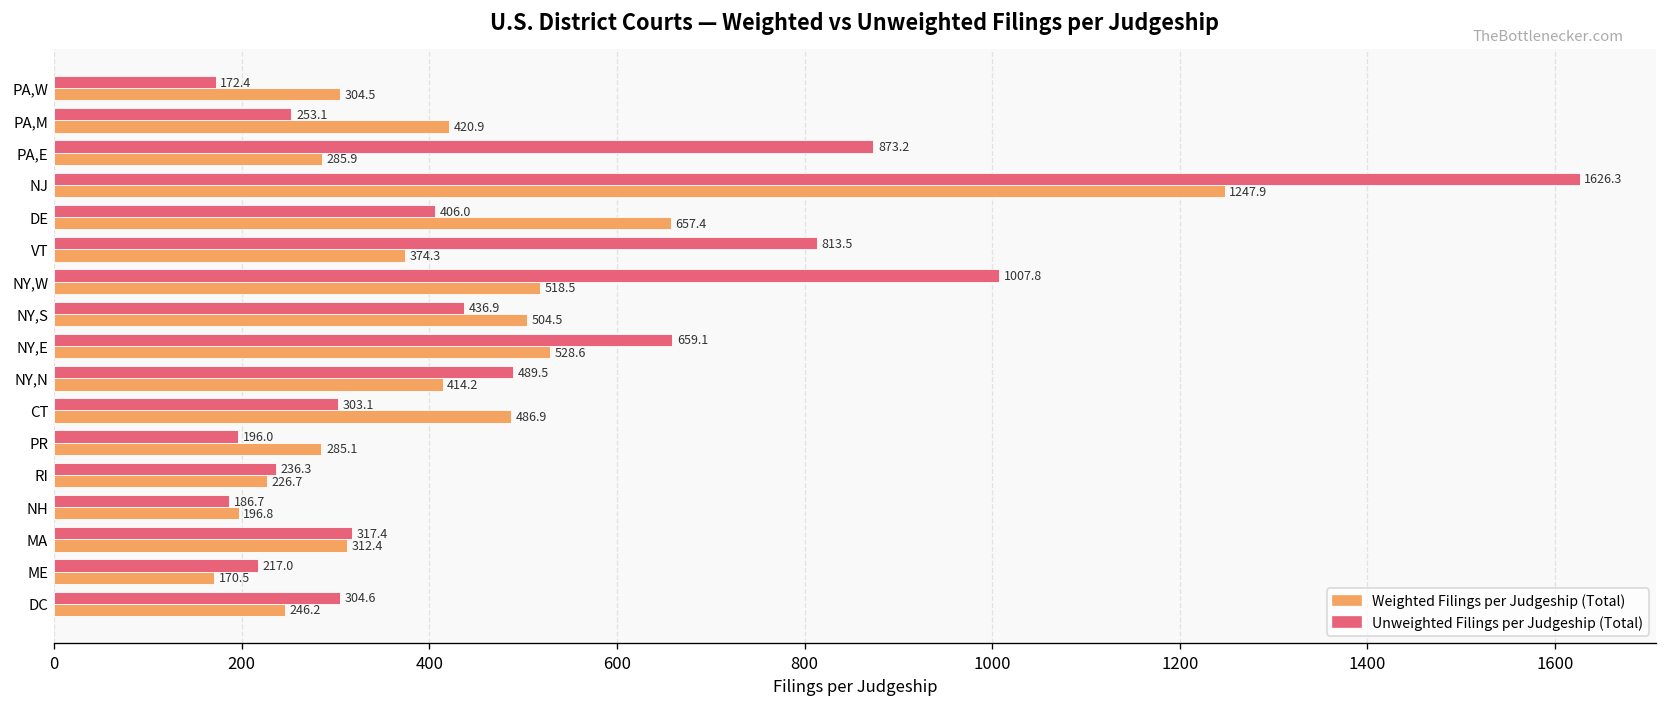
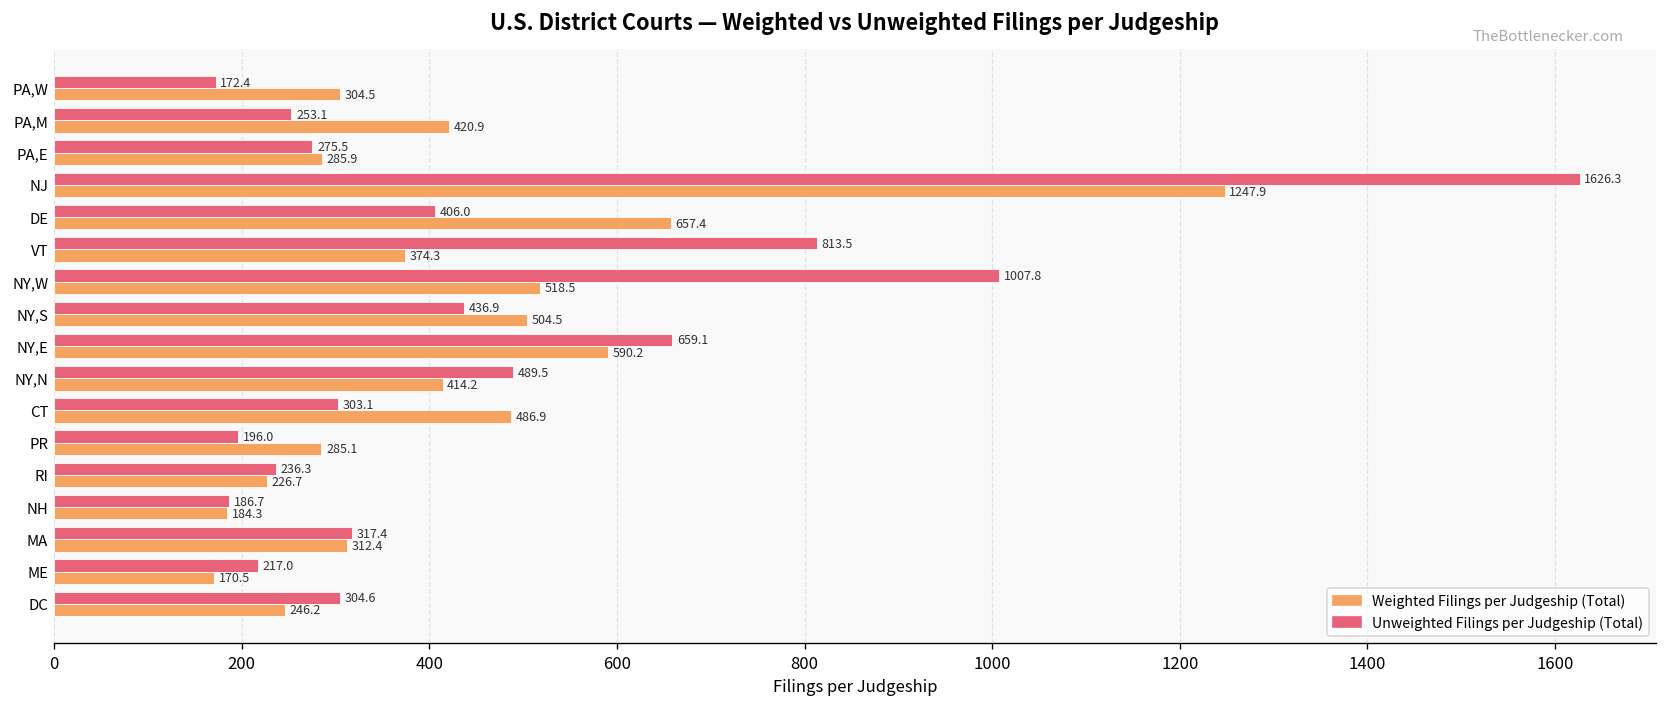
  {
    "Weighted Filings per Judgeship (Total)": {
      "PA,W": 304.5,
      "PA,M": 420.9,
      "PA,E": 285.9,
      "NJ": 1247.9,
      "DE": 657.4,
      "VT": 374.3,
      "NY,W": 518.5,
      "NY,S": 504.5,
-     "NY,E": 528.6,
+     "NY,E": 590.2,
      "NY,N": 414.2,
      "CT": 486.9,
      "PR": 285.1,
      "RI": 226.7,
-     "NH": 196.8,
+     "NH": 184.3,
      "MA": 312.4,
      "ME": 170.5,
      "DC": 246.2
    },
    "Unweighted Filings per Judgeship (Total)": {
      "PA,W": 172.4,
      "PA,M": 253.1,
-     "PA,E": 873.2,
+     "PA,E": 275.5,
      "NJ": 1626.3,
      "DE": 406.0,
      "VT": 813.5,
      "NY,W": 1007.8,
      "NY,S": 436.9,
      "NY,E": 659.1,
      "NY,N": 489.5,
      "CT": 303.1,
      "PR": 196.0,
      "RI": 236.3,
      "NH": 186.7,
      "MA": 317.4,
      "ME": 217.0,
      "DC": 304.6
    }
  }
